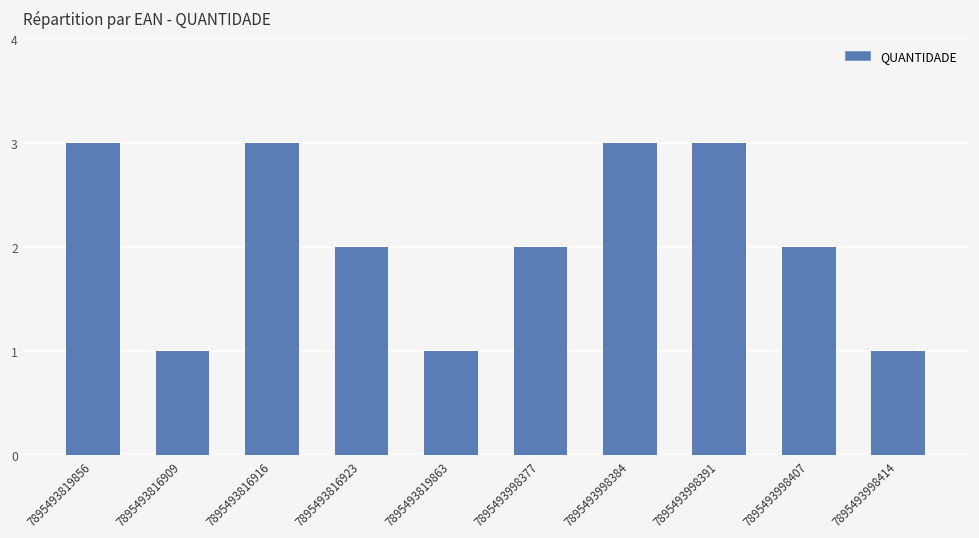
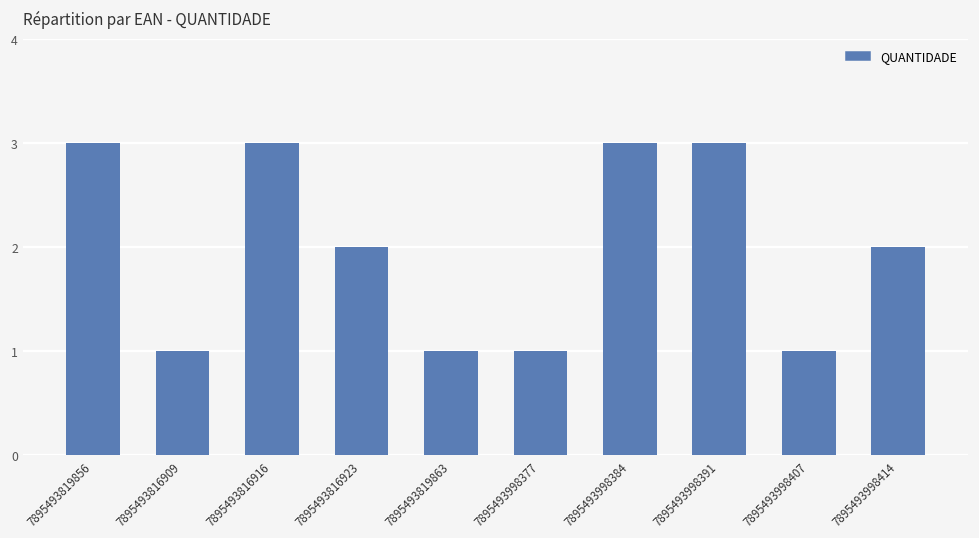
  {
    "7895493819856": 3,
    "7895493816909": 1,
    "7895493816916": 3,
    "7895493816923": 2,
    "7895493819863": 1,
-   "7895493998377": 2,
+   "7895493998377": 1,
    "7895493998384": 3,
    "7895493998391": 3,
-   "7895493998407": 2,
-   "7895493998414": 1
+   "7895493998407": 1,
+   "7895493998414": 2
  }
